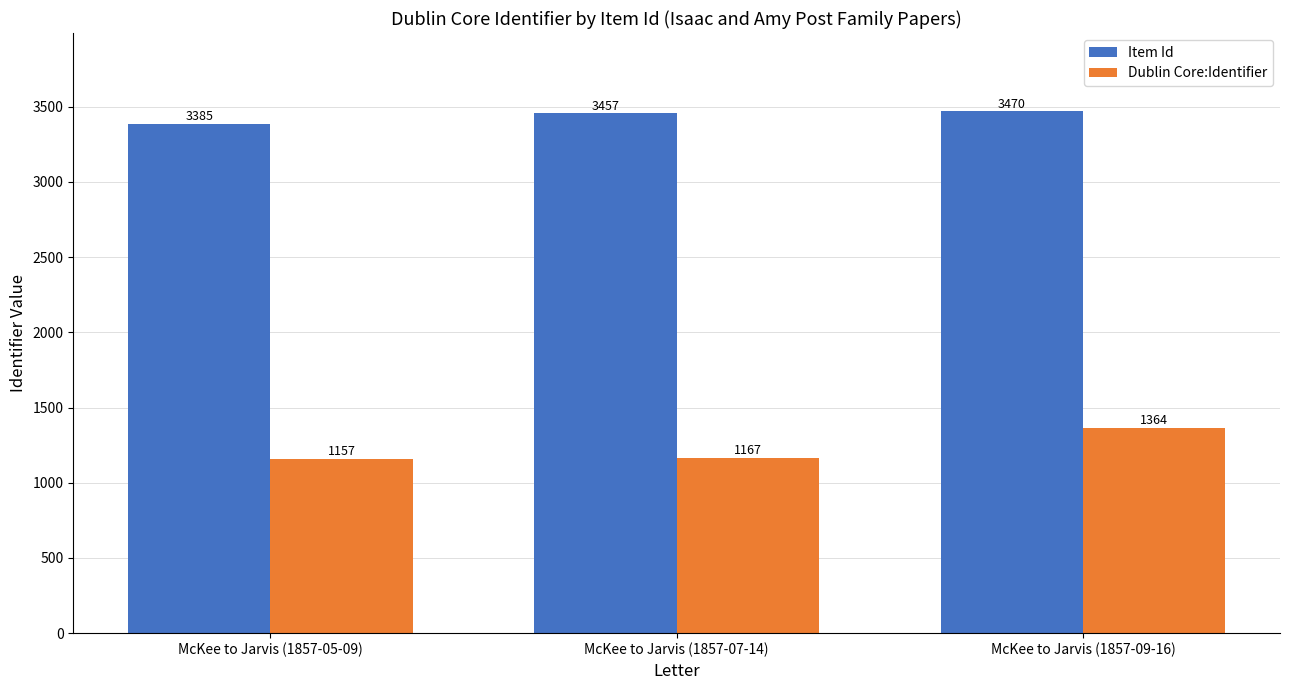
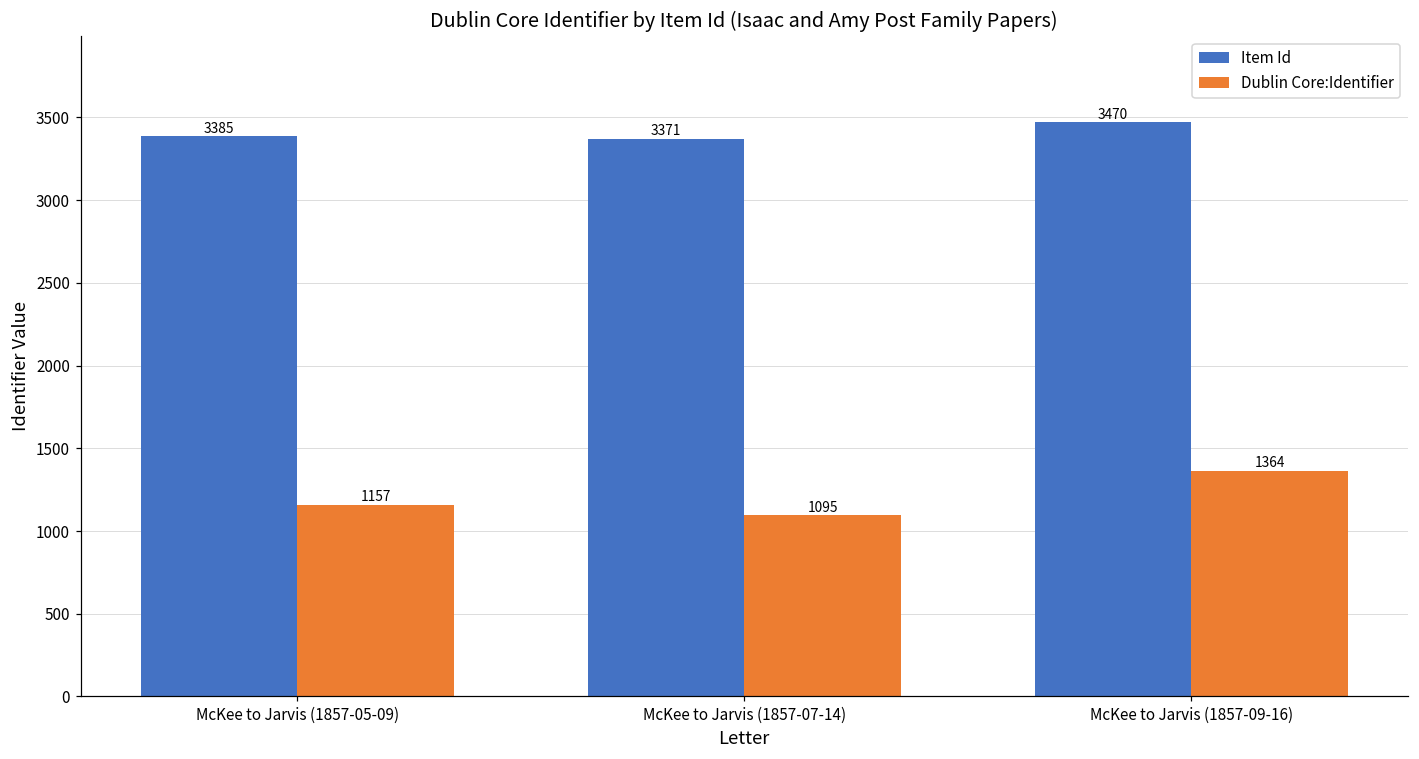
  {
    "Item Id": {
      "McKee to Jarvis (1857-05-09)": 3385,
-     "McKee to Jarvis (1857-07-14)": 3457,
+     "McKee to Jarvis (1857-07-14)": 3371,
      "McKee to Jarvis (1857-09-16)": 3470
    },
    "Dublin Core:Identifier": {
      "McKee to Jarvis (1857-05-09)": 1157,
-     "McKee to Jarvis (1857-07-14)": 1167,
+     "McKee to Jarvis (1857-07-14)": 1095,
      "McKee to Jarvis (1857-09-16)": 1364
    }
  }
